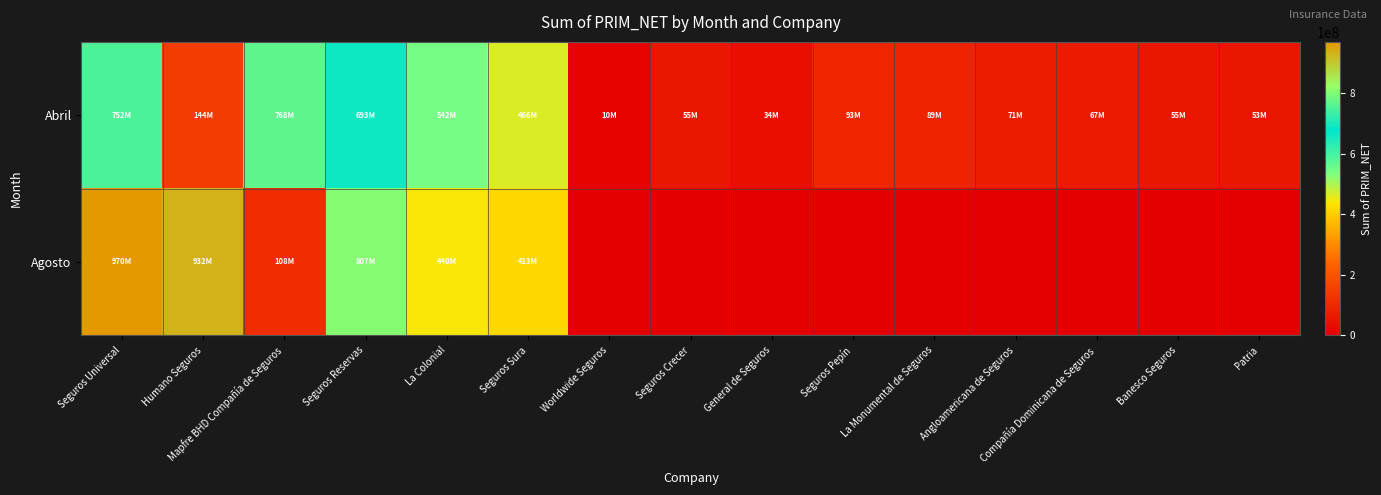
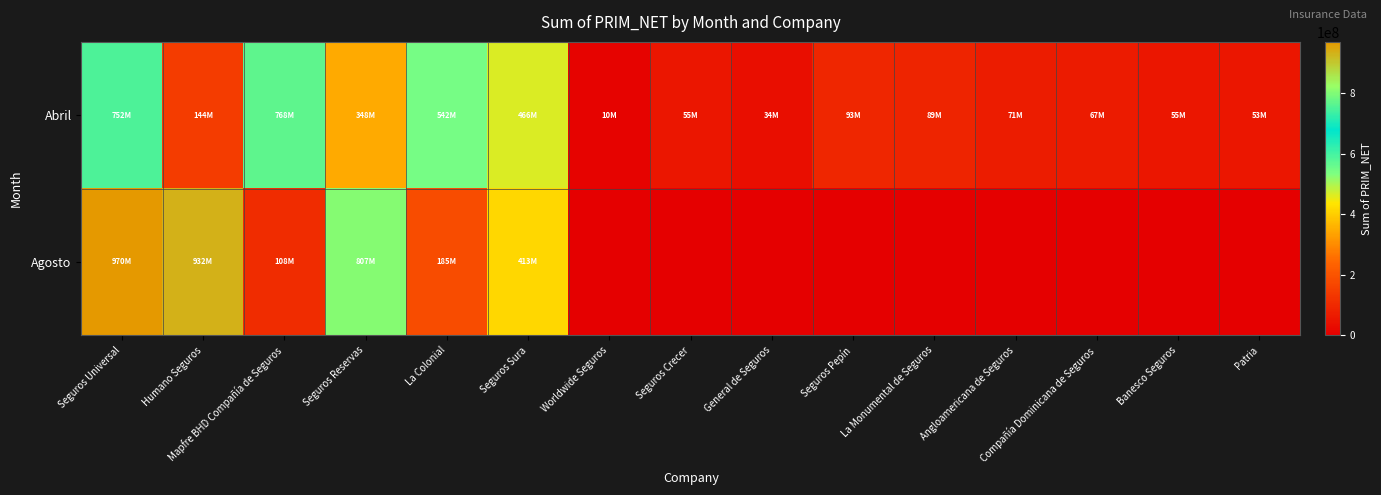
  {
    "Abril": {
      "Seguros Universal": "752M",
      "Humano Seguros": "144M",
      "Mapfre BHD Compañía de Seguros": "768M",
-     "Seguros Reservas": "693M",
+     "Seguros Reservas": "348M",
      "La Colonial": "542M",
      "Seguros Sura": "466M",
      "Worldwide Seguros": "10M",
      "Seguros Crecer": "55M",
      "General de Seguros": "34M",
      "Seguros Pepín": "93M",
      "La Monumental de Seguros": "89M",
      "Angloamericana de Seguros": "71M",
      "Compañía Dominicana de Seguros": "67M",
      "Banesco Seguros": "55M",
      "Patria": "53M"
    },
    "Agosto": {
      "Seguros Universal": "970M",
      "Humano Seguros": "932M",
      "Mapfre BHD Compañía de Seguros": "108M",
      "Seguros Reservas": "807M",
-     "La Colonial": "440M",
+     "La Colonial": "185M",
      "Seguros Sura": "413M"
    }
  }
